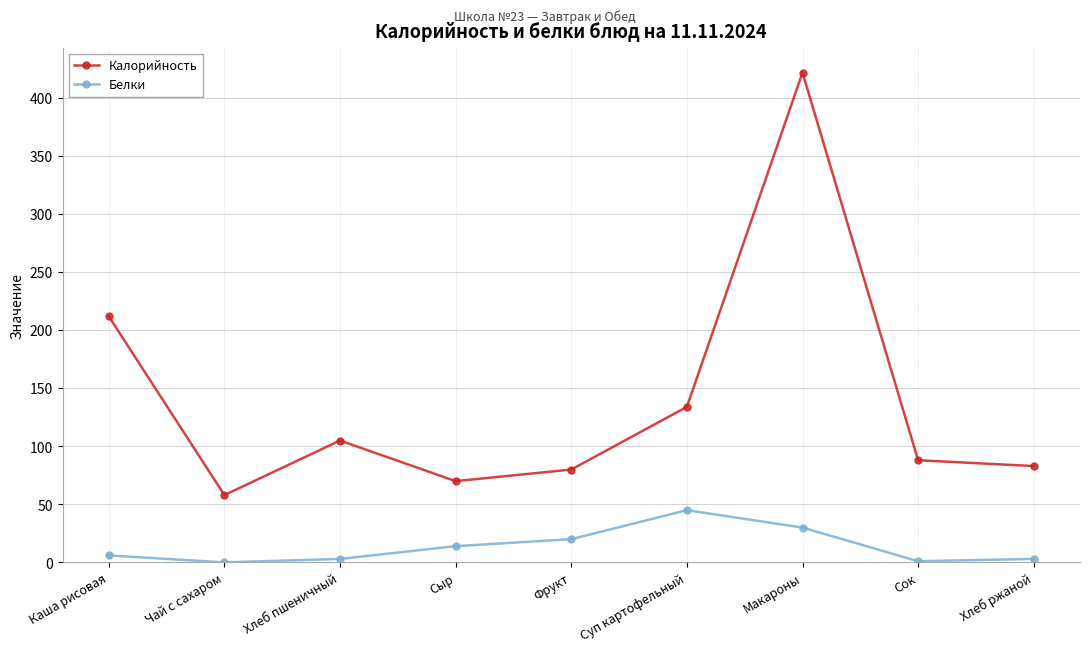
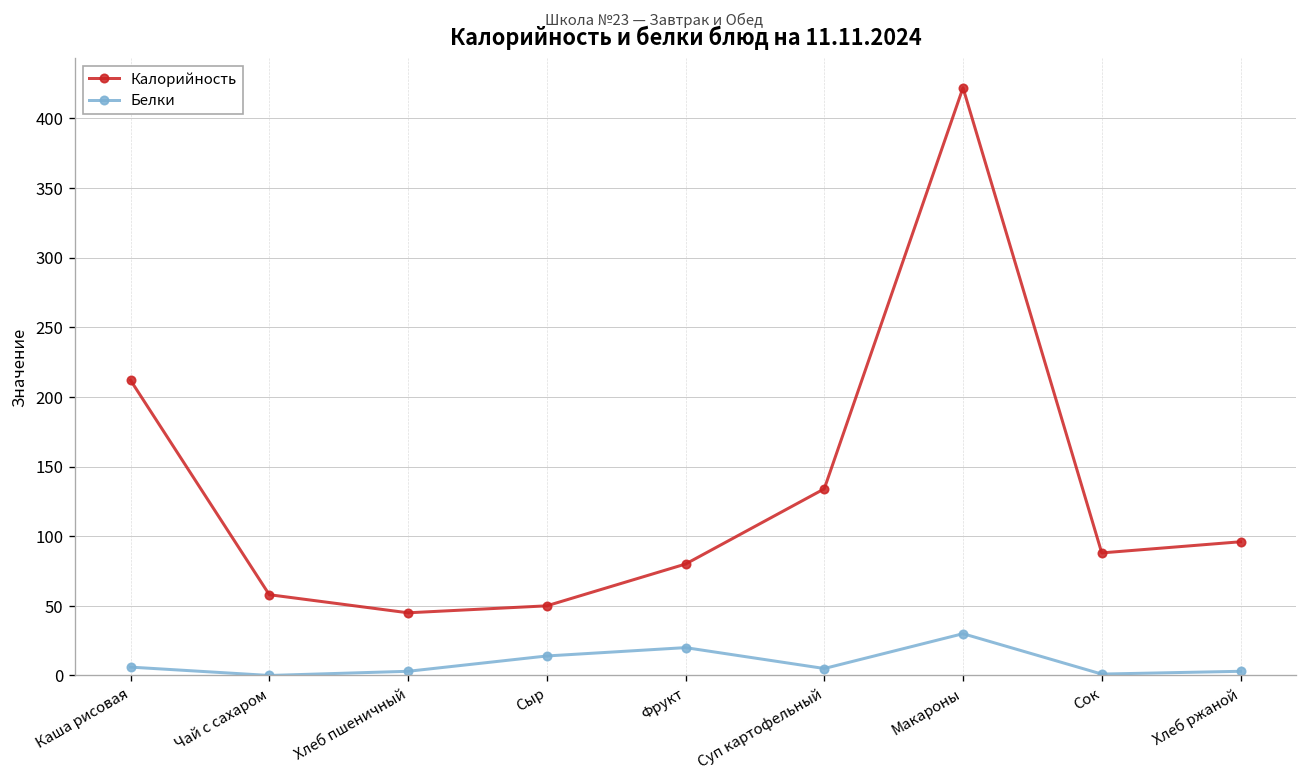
  {
    "Калорийность": {
      "Каша рисовая": 212,
      "Чай с сахаром": 58,
-     "Хлеб пшеничный": 105,
-     "Сыр": 70,
+     "Хлеб пшеничный": 45,
+     "Сыр": 50,
      "Фрукт": 80,
      "Суп картофельный": 134,
      "Макароны": 422,
      "Сок": 88,
-     "Хлеб ржаной": 83
+     "Хлеб ржаной": 96
    },
    "Белки": {
      "Каша рисовая": 6,
      "Чай с сахаром": 0,
      "Хлеб пшеничный": 3,
      "Сыр": 14,
      "Фрукт": 20,
-     "Суп картофельный": 45,
+     "Суп картофельный": 5,
      "Макароны": 30,
      "Сок": 1,
      "Хлеб ржаной": 3
    }
  }
